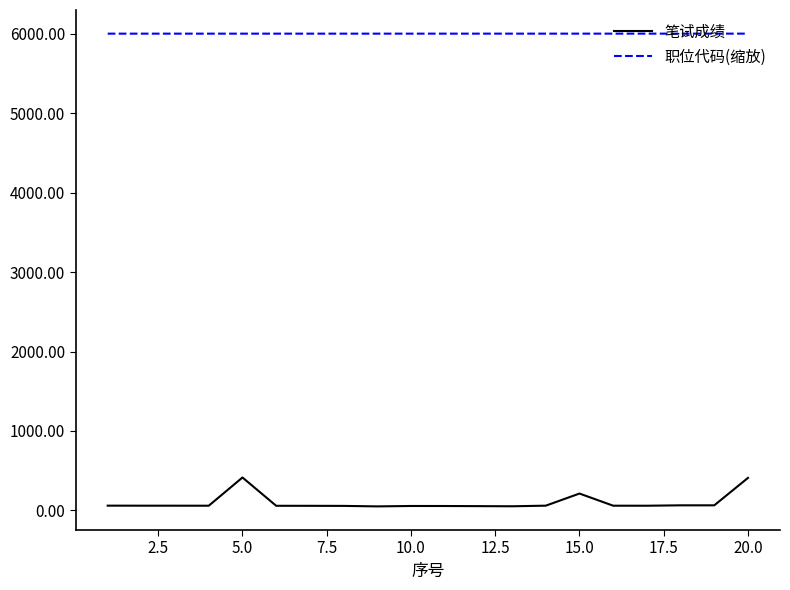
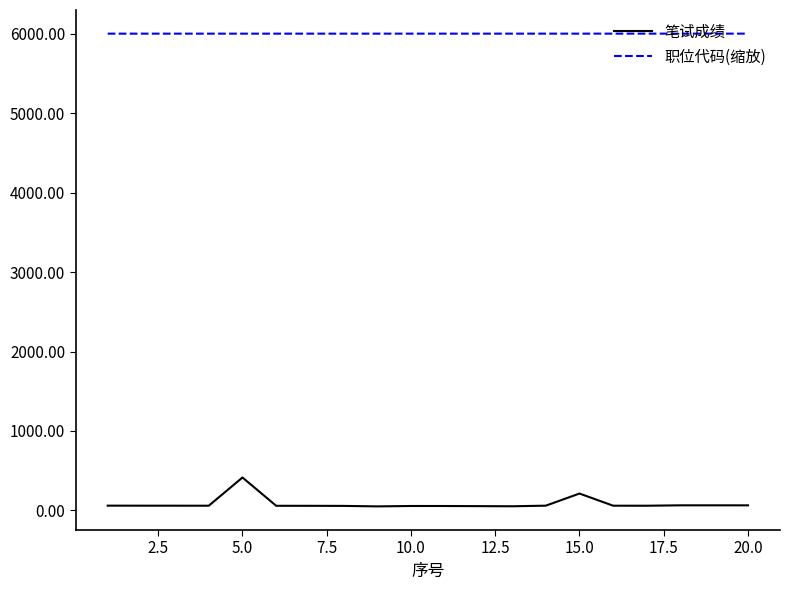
  {
    "笔试成绩": {
      "5.0": 400,
      "10.0": 100,
      "15.0": 200,
-     "20.0": 400
+     "20.0": 100
    },
    "职位代码(缩放)": {
      "5.0": 6000,
      "10.0": 6000,
      "15.0": 6000,
      "20.0": 6000
    }
  }
